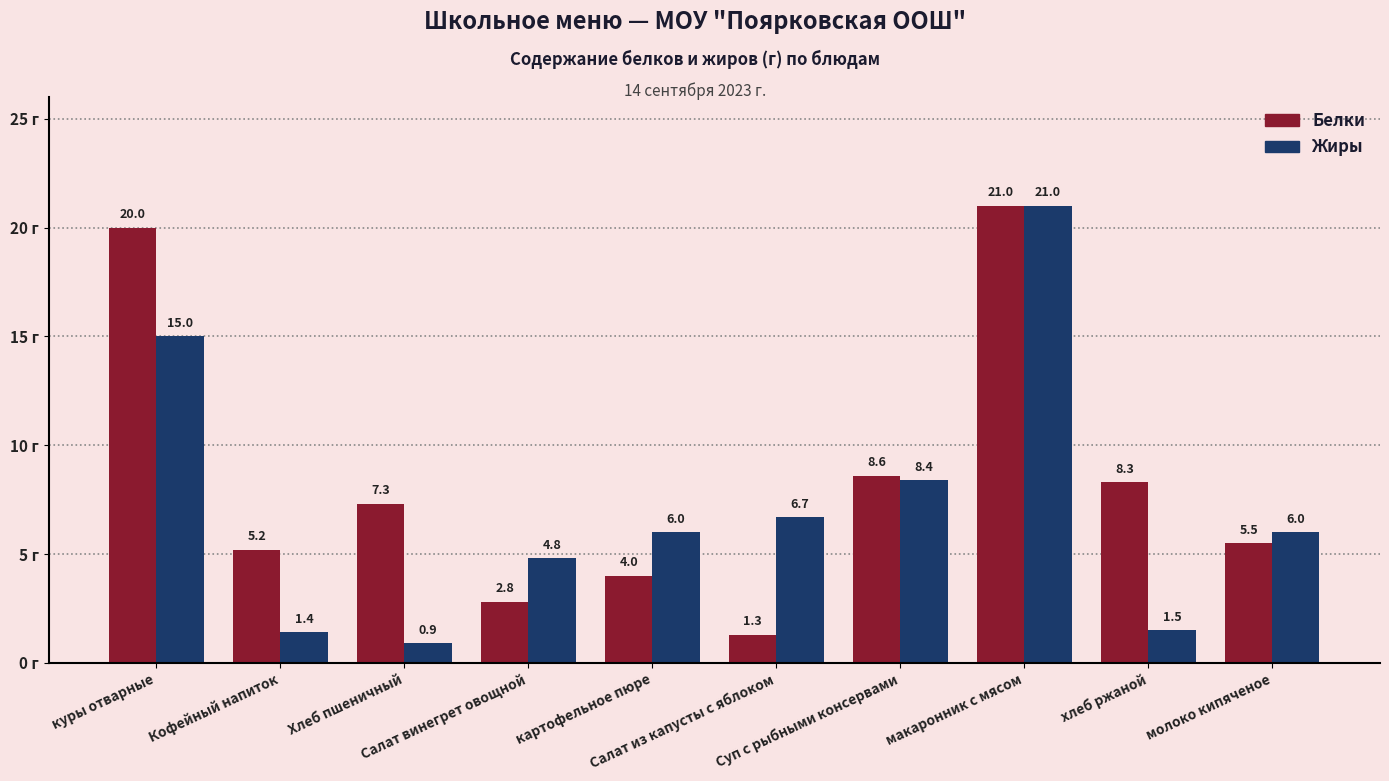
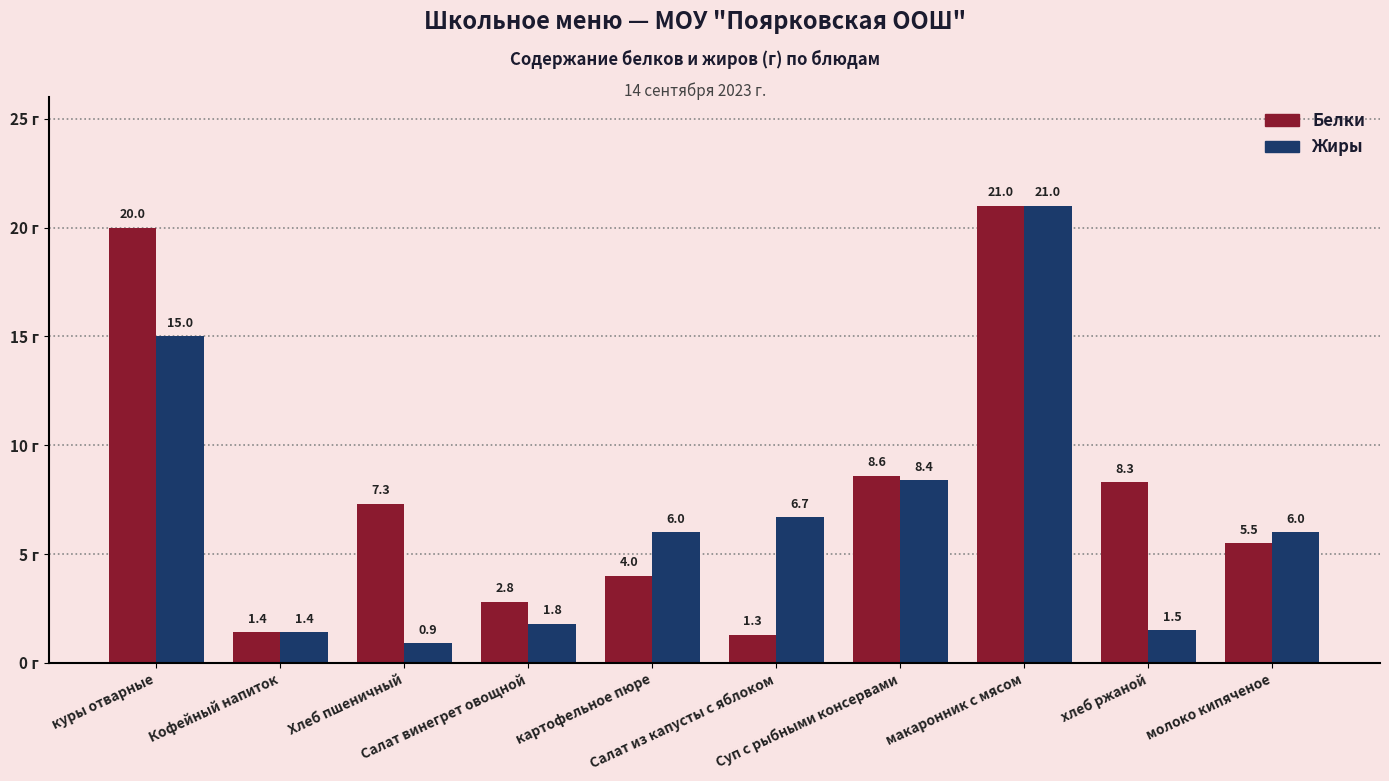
  {
    "Белки": {
      "куры отварные": 20.0,
-     "Кофейный напиток": 5.2,
+     "Кофейный напиток": 1.4,
      "Хлеб пшеничный": 7.3,
      "Салат винегрет овощной": 2.8,
      "картофельное пюре": 4.0,
      "Салат из капусты с яблоком": 1.3,
      "Суп с рыбными консервами": 8.6,
      "макаронник с мясом": 21.0,
      "хлеб ржаной": 8.3,
      "молоко кипяченое": 5.5
    },
    "Жиры": {
      "куры отварные": 15.0,
      "Кофейный напиток": 1.4,
      "Хлеб пшеничный": 0.9,
-     "Салат винегрет овощной": 4.8,
+     "Салат винегрет овощной": 1.8,
      "картофельное пюре": 6.0,
      "Салат из капусты с яблоком": 6.7,
      "Суп с рыбными консервами": 8.4,
      "макаронник с мясом": 21.0,
      "хлеб ржаной": 1.5,
      "молоко кипяченое": 6.0
    }
  }
